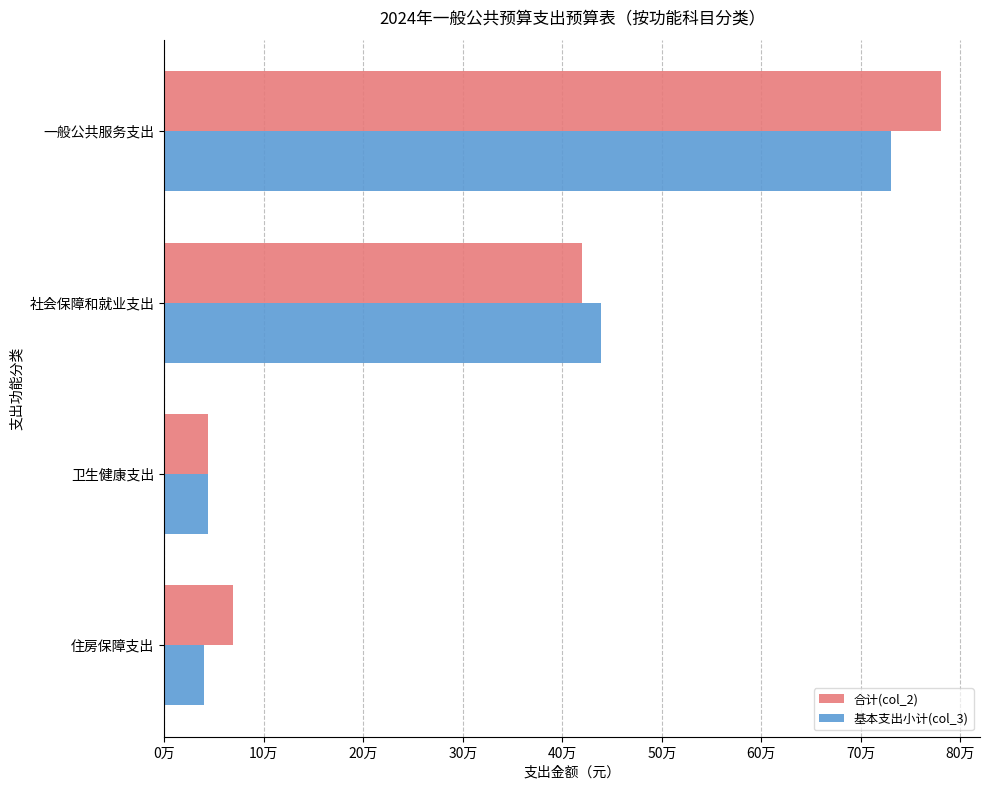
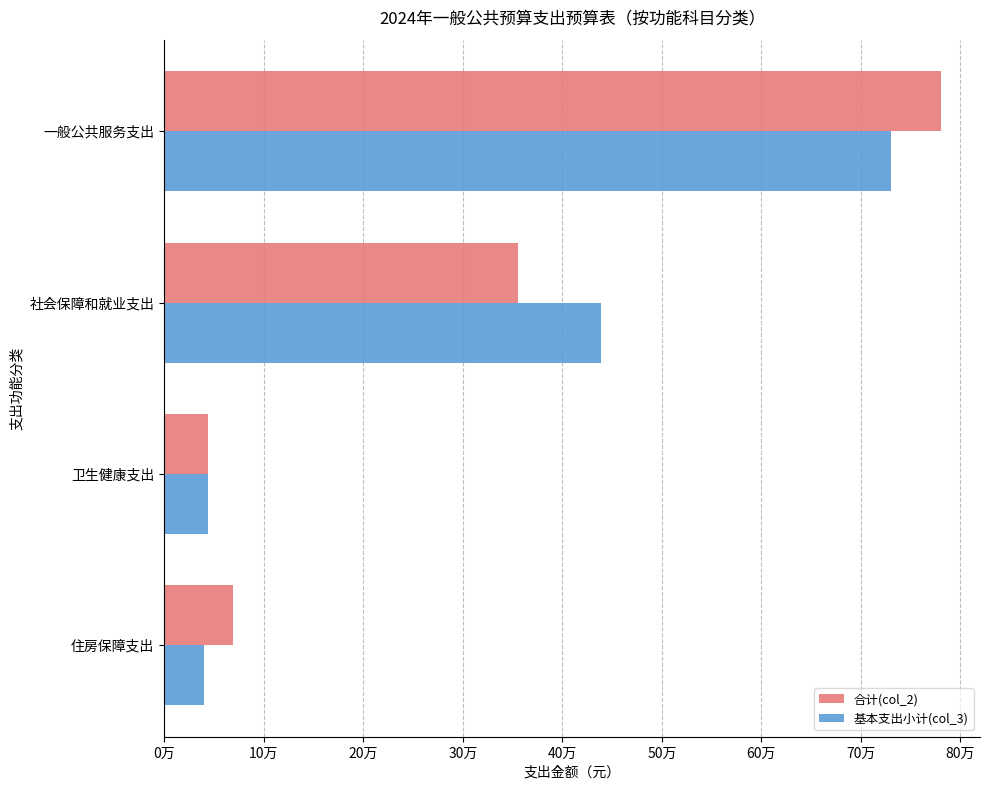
  {
    "合计(col_2)": {
      "一般公共服务支出": "78万",
-     "社会保障和就业支出": "42万",
+     "社会保障和就业支出": "36万",
      "卫生健康支出": "4万",
      "住房保障支出": "7万"
    },
    "基本支出小计(col_3)": {
      "一般公共服务支出": "73万",
      "社会保障和就业支出": "44万",
      "卫生健康支出": "4万",
      "住房保障支出": "4万"
    }
  }
